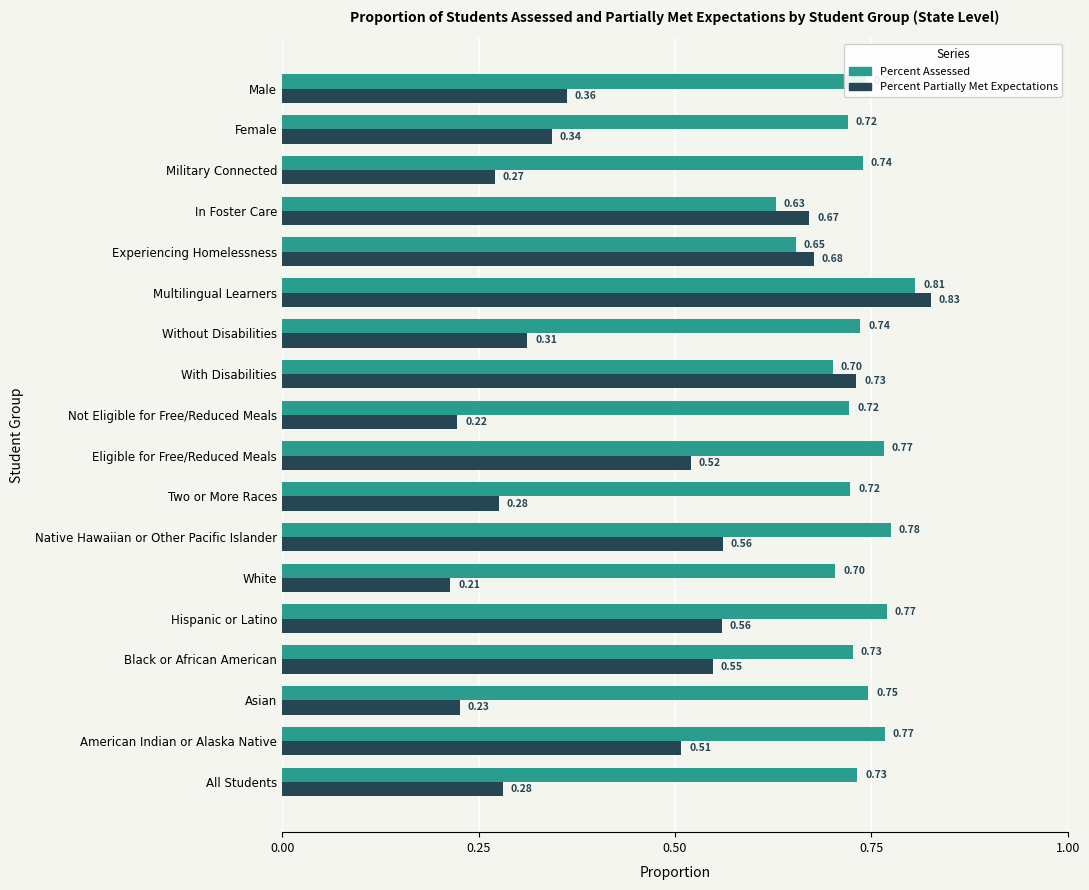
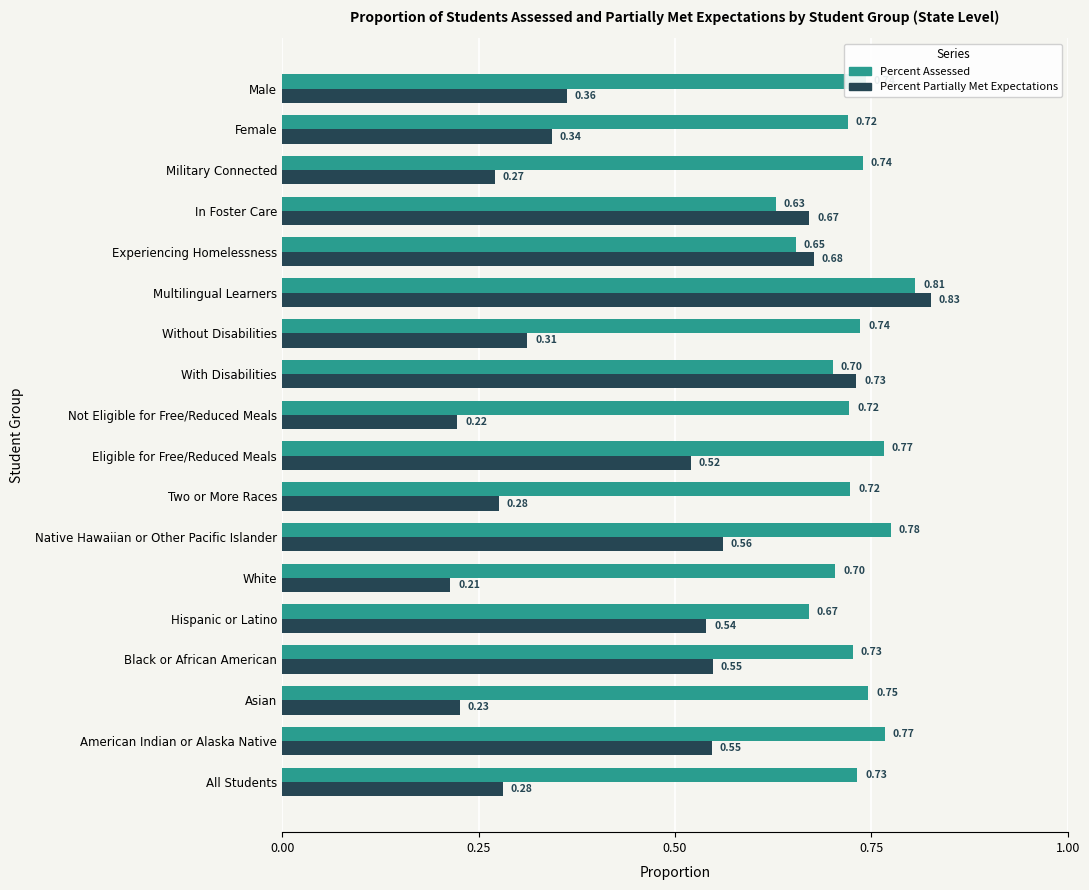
  {
    "Percent Assessed": {
      "Female": 0.72,
      "Military Connected": 0.74,
      "In Foster Care": 0.63,
      "Experiencing Homelessness": 0.65,
      "Multilingual Learners": 0.81,
      "Without Disabilities": 0.74,
      "With Disabilities": 0.70,
      "Not Eligible for Free/Reduced Meals": 0.72,
      "Eligible for Free/Reduced Meals": 0.77,
      "Two or More Races": 0.72,
      "Native Hawaiian or Other Pacific Islander": 0.78,
      "White": 0.70,
-     "Hispanic or Latino": 0.77,
+     "Hispanic or Latino": 0.67,
      "Black or African American": 0.73,
      "Asian": 0.75,
      "American Indian or Alaska Native": 0.77,
      "All Students": 0.73
    },
    "Percent Partially Met Expectations": {
      "Male": 0.36,
      "Female": 0.34,
      "Military Connected": 0.27,
      "In Foster Care": 0.67,
      "Experiencing Homelessness": 0.68,
      "Multilingual Learners": 0.83,
      "Without Disabilities": 0.31,
      "With Disabilities": 0.73,
      "Not Eligible for Free/Reduced Meals": 0.22,
      "Eligible for Free/Reduced Meals": 0.52,
      "Two or More Races": 0.28,
      "Native Hawaiian or Other Pacific Islander": 0.56,
      "White": 0.21,
-     "Hispanic or Latino": 0.56,
+     "Hispanic or Latino": 0.54,
      "Black or African American": 0.55,
      "Asian": 0.23,
-     "American Indian or Alaska Native": 0.51,
+     "American Indian or Alaska Native": 0.55,
      "All Students": 0.28
    }
  }
